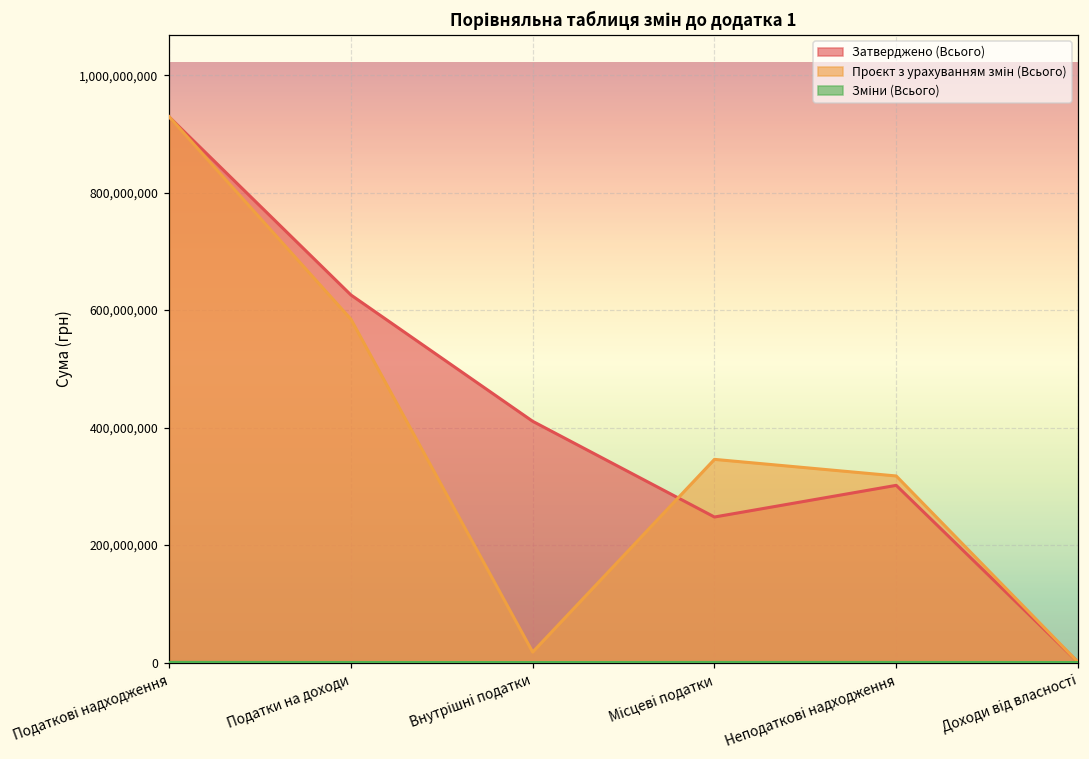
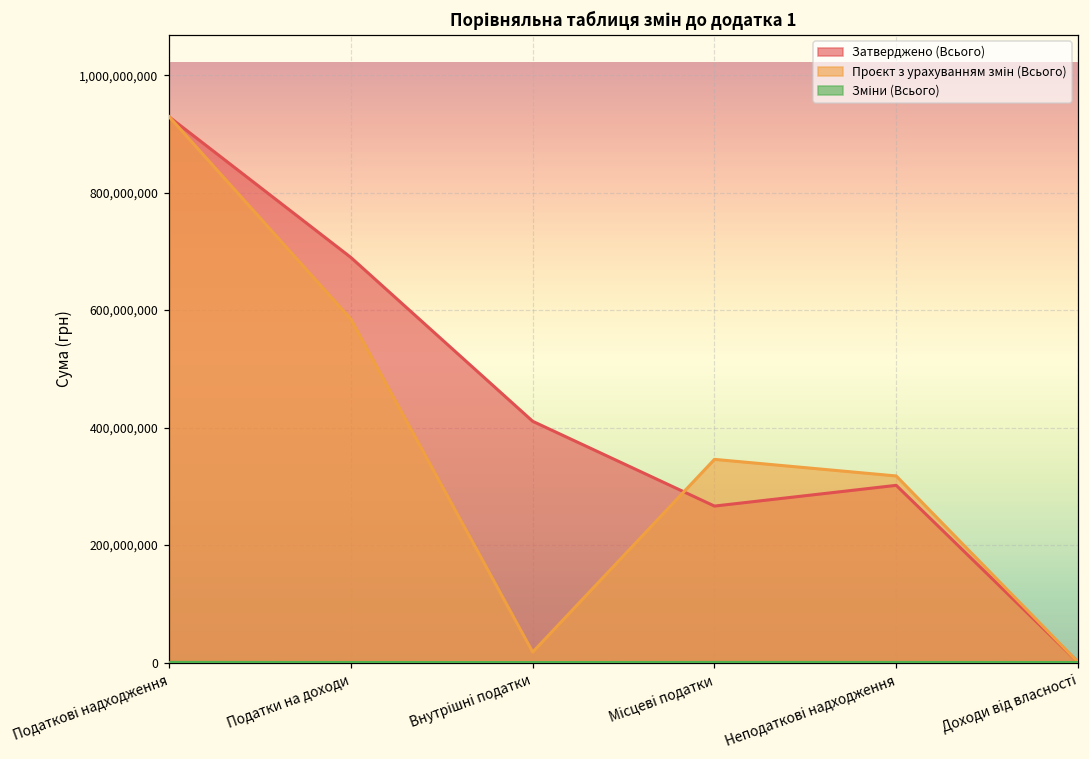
  {
    "Затверджено (Всього)": {
-     "Податки на доходи": "630,000,000",
+     "Податки на доходи": "690,000,000",
      "Внутрішні податки": "410,000,000",
-     "Місцеві податки": "250,000,000",
+     "Місцеві податки": "270,000,000",
      "Неподаткові надходження": "300,000,000"
    },
    "Проєкт з урахуванням змін (Всього)": {
      "Податки на доходи": "580,000,000",
      "Внутрішні податки": "20,000,000",
      "Місцеві податки": "350,000,000",
      "Неподаткові надходження": "320,000,000"
    },
    "Зміни (Всього)": {
      "Податкові надходження": "0",
      "Податки на доходи": "0",
      "Внутрішні податки": "0",
      "Місцеві податки": "0",
      "Неподаткові надходження": "0"
    }
  }
